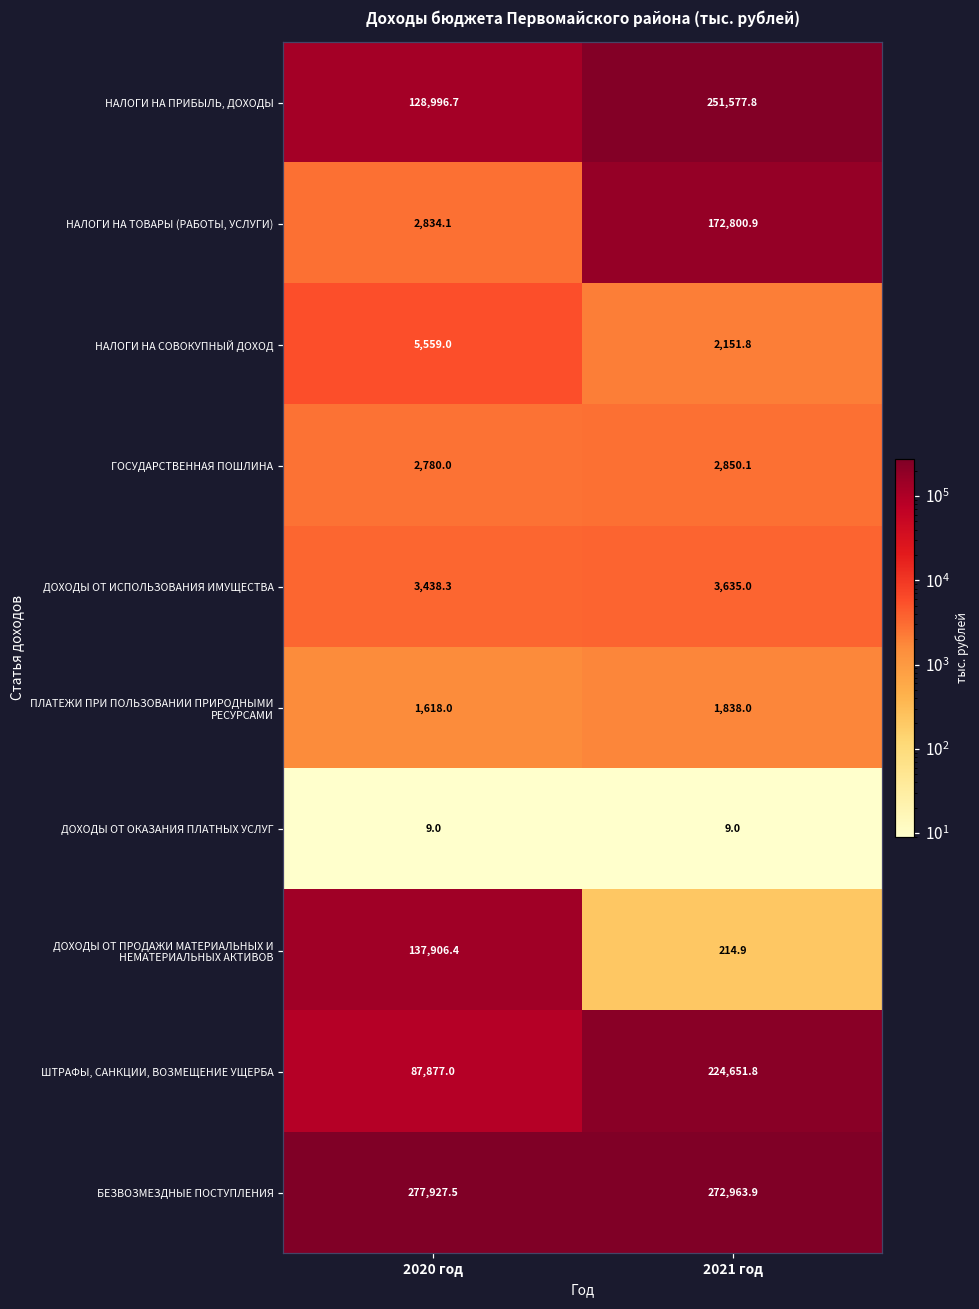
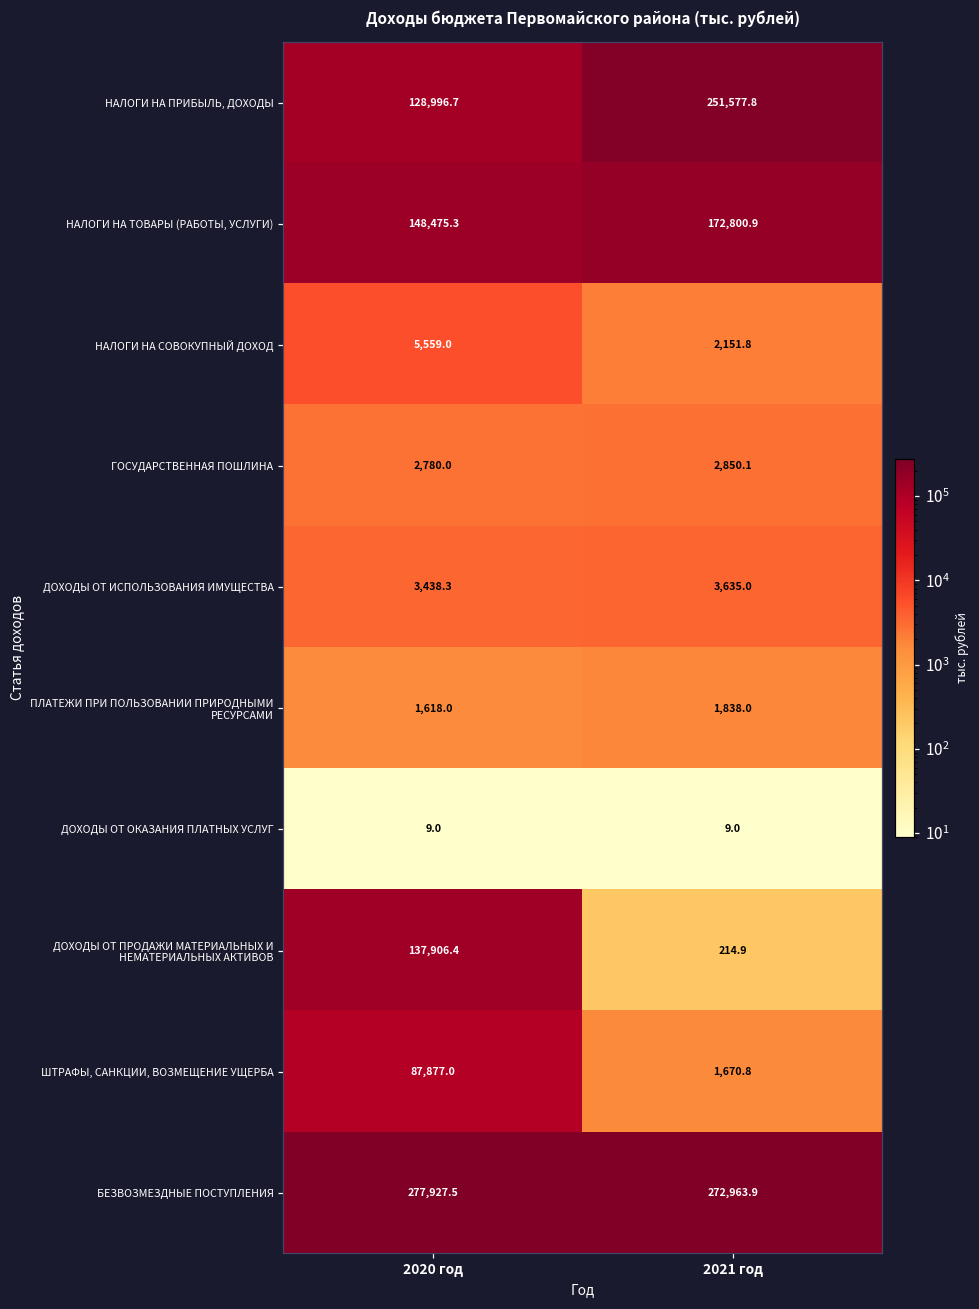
  {
    "НАЛОГИ НА ПРИБЫЛЬ, ДОХОДЫ": {
      "2020 год": "128,996.7",
      "2021 год": "251,577.8"
    },
    "НАЛОГИ НА ТОВАРЫ (РАБОТЫ, УСЛУГИ)": {
-     "2020 год": "2,834.1",
+     "2020 год": "148,475.3",
      "2021 год": "172,800.9"
    },
    "НАЛОГИ НА СОВОКУПНЫЙ ДОХОД": {
      "2020 год": "5,559.0",
      "2021 год": "2,151.8"
    },
    "ГОСУДАРСТВЕННАЯ ПОШЛИНА": {
      "2020 год": "2,780.0",
      "2021 год": "2,850.1"
    },
    "ДОХОДЫ ОТ ИСПОЛЬЗОВАНИЯ ИМУЩЕСТВА": {
      "2020 год": "3,438.3",
      "2021 год": "3,635.0"
    },
    "ПЛАТЕЖИ ПРИ ПОЛЬЗОВАНИИ ПРИРОДНЫМИ РЕСУРСАМИ": {
      "2020 год": "1,618.0",
      "2021 год": "1,838.0"
    },
    "ДОХОДЫ ОТ ОКАЗАНИЯ ПЛАТНЫХ УСЛУГ": {
      "2020 год": "9.0",
      "2021 год": "9.0"
    },
    "ДОХОДЫ ОТ ПРОДАЖИ МАТЕРИАЛЬНЫХ И НЕМАТЕРИАЛЬНЫХ АКТИВОВ": {
      "2020 год": "137,906.4",
      "2021 год": "214.9"
    },
    "ШТРАФЫ, САНКЦИИ, ВОЗМЕЩЕНИЕ УЩЕРБА": {
      "2020 год": "87,877.0",
-     "2021 год": "224,651.8"
+     "2021 год": "1,670.8"
    },
    "БЕЗВОЗМЕЗДНЫЕ ПОСТУПЛЕНИЯ": {
      "2020 год": "277,927.5",
      "2021 год": "272,963.9"
    }
  }
